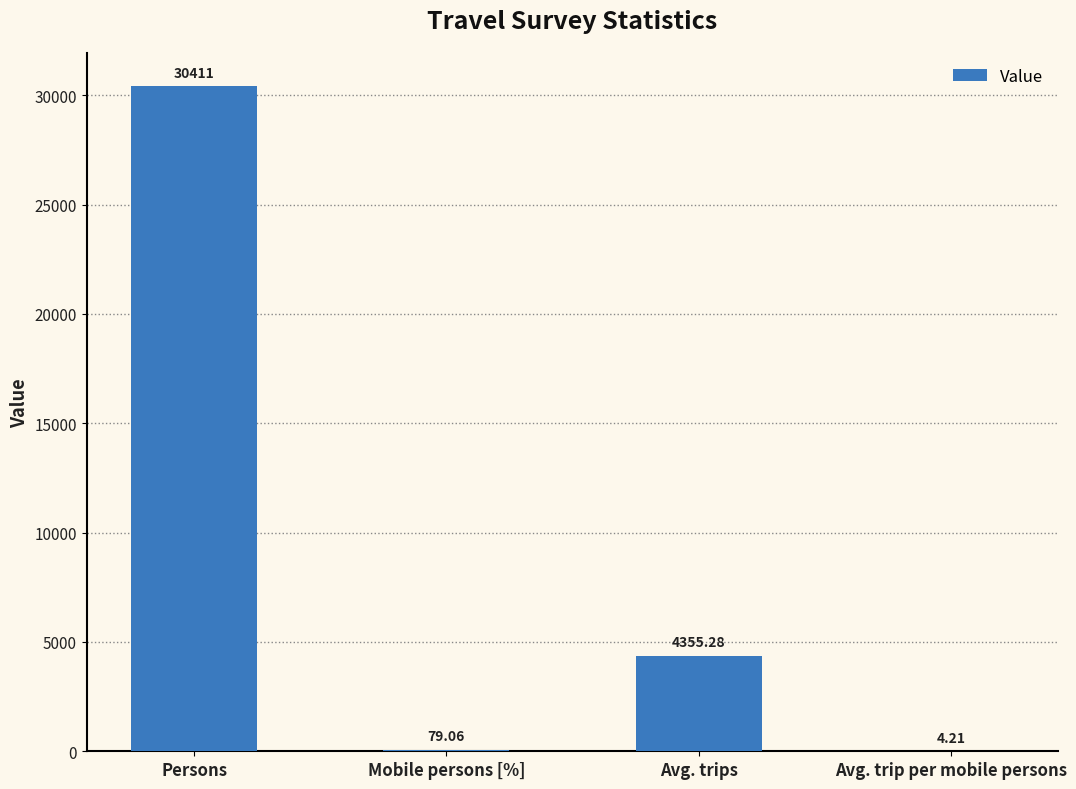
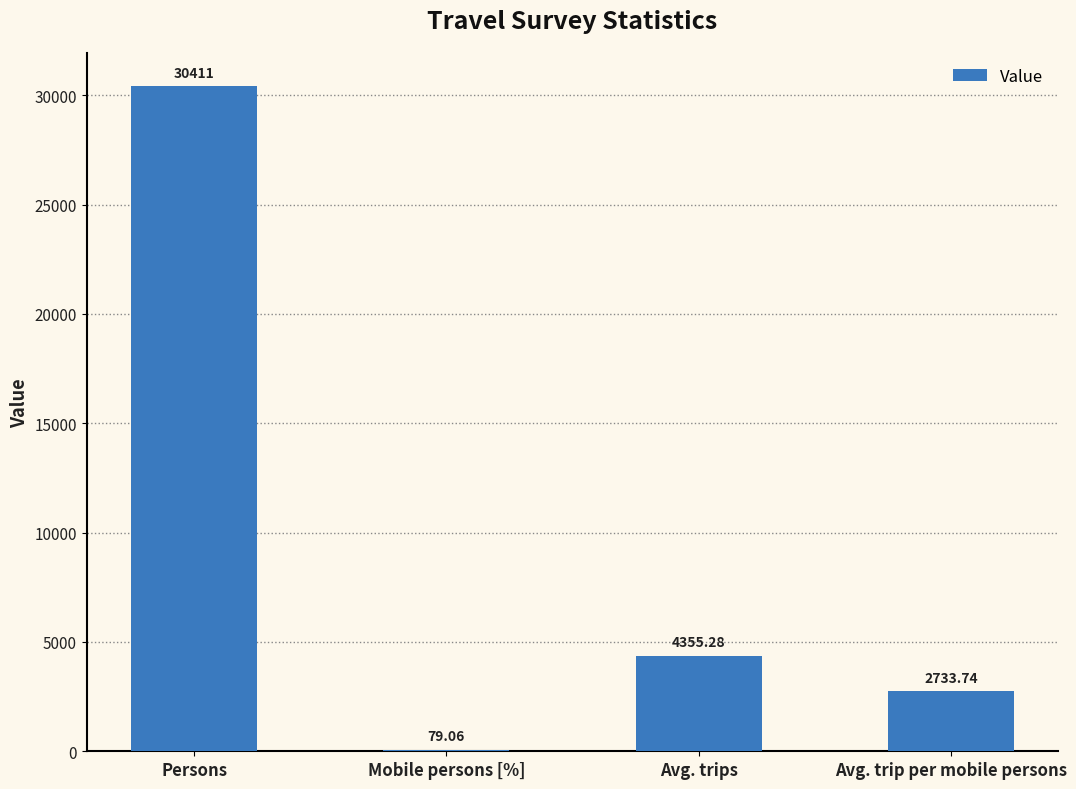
  {
    "Persons": 30411,
    "Mobile persons [%]": 79.06,
    "Avg. trips": 4355.28,
-   "Avg. trip per mobile persons": 4.21
+   "Avg. trip per mobile persons": 2733.74
  }
